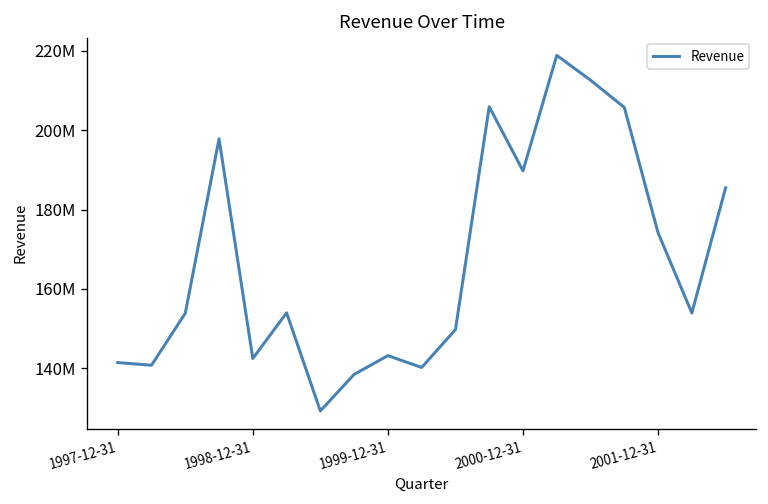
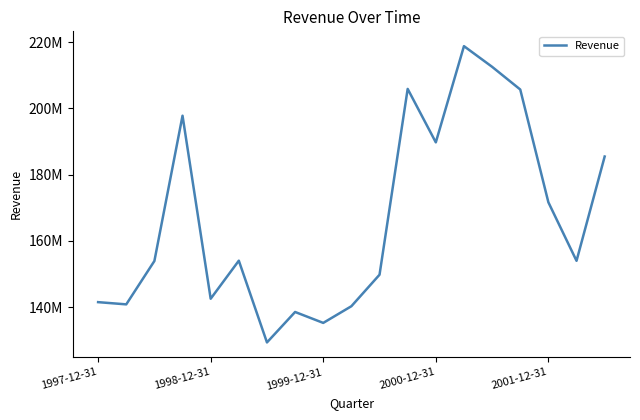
  {
    "1997-12-31": 141000000,
    "1998-12-31": 143000000,
-   "1999-12-31": 143000000,
+   "1999-12-31": 135000000,
    "2000-12-31": 190000000,
-   "2001-12-31": 174000000
+   "2001-12-31": 172000000
  }
